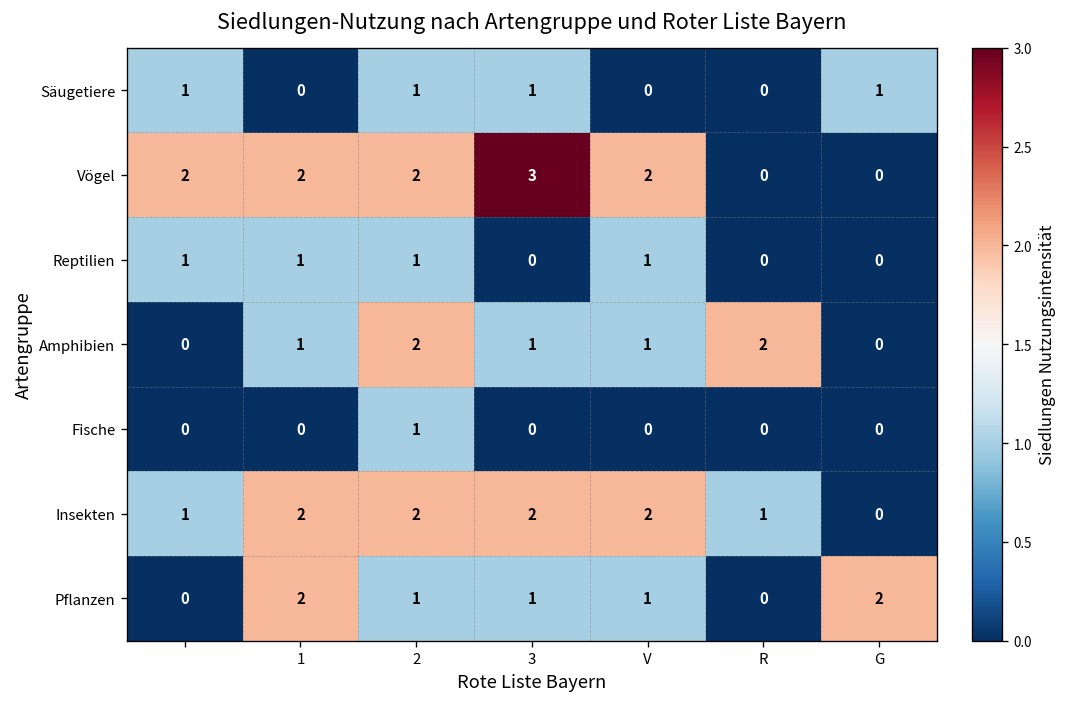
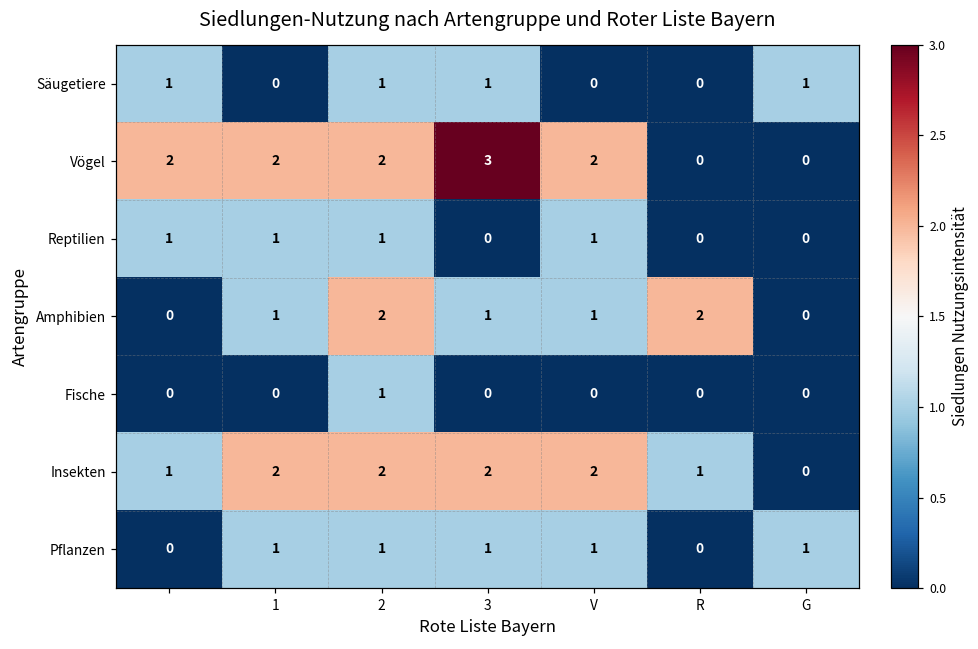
  {
    "Säugetiere": {
      "1": 0,
      "2": 1,
      "3": 1,
      "V": 0,
      "R": 0,
      "G": 1
    },
    "Vögel": {
      "1": 2,
      "2": 2,
      "3": 3,
      "V": 2,
      "R": 0,
      "G": 0
    },
    "Reptilien": {
      "1": 1,
      "2": 1,
      "3": 0,
      "V": 1,
      "R": 0,
      "G": 0
    },
    "Amphibien": {
      "1": 1,
      "2": 2,
      "3": 1,
      "V": 1,
      "R": 2,
      "G": 0
    },
    "Fische": {
      "1": 0,
      "2": 1,
      "3": 0,
      "V": 0,
      "R": 0,
      "G": 0
    },
    "Insekten": {
      "1": 2,
      "2": 2,
      "3": 2,
      "V": 2,
      "R": 1,
      "G": 0
    },
    "Pflanzen": {
-     "1": 2,
+     "1": 1,
      "2": 1,
      "3": 1,
      "V": 1,
      "R": 0,
-     "G": 2
+     "G": 1
    }
  }
